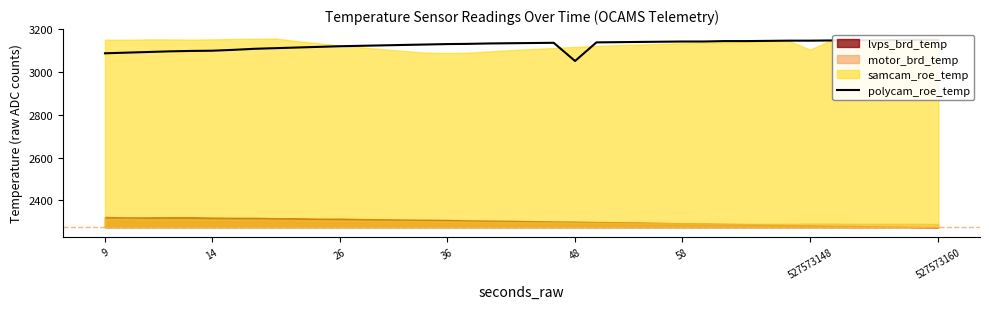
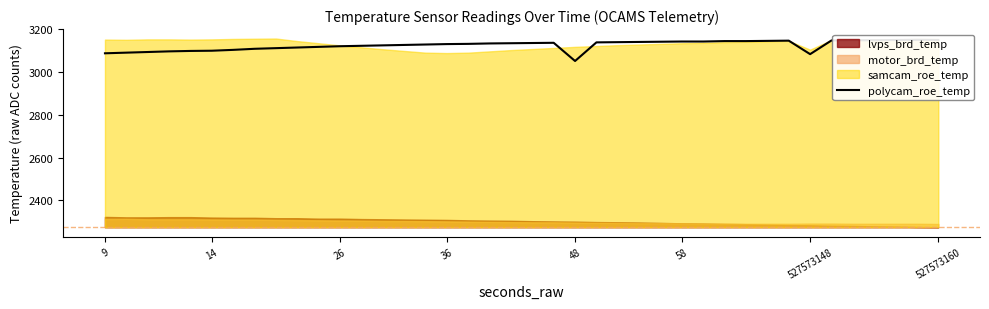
  {
    "polycam_roe_temp": {
      "48": 3050,
-     "527573148": 3150
+     "527573148": 3080
    },
    "samcam_roe_temp": {
      "48": 3120,
      "527573148": 3100
    }
  }
